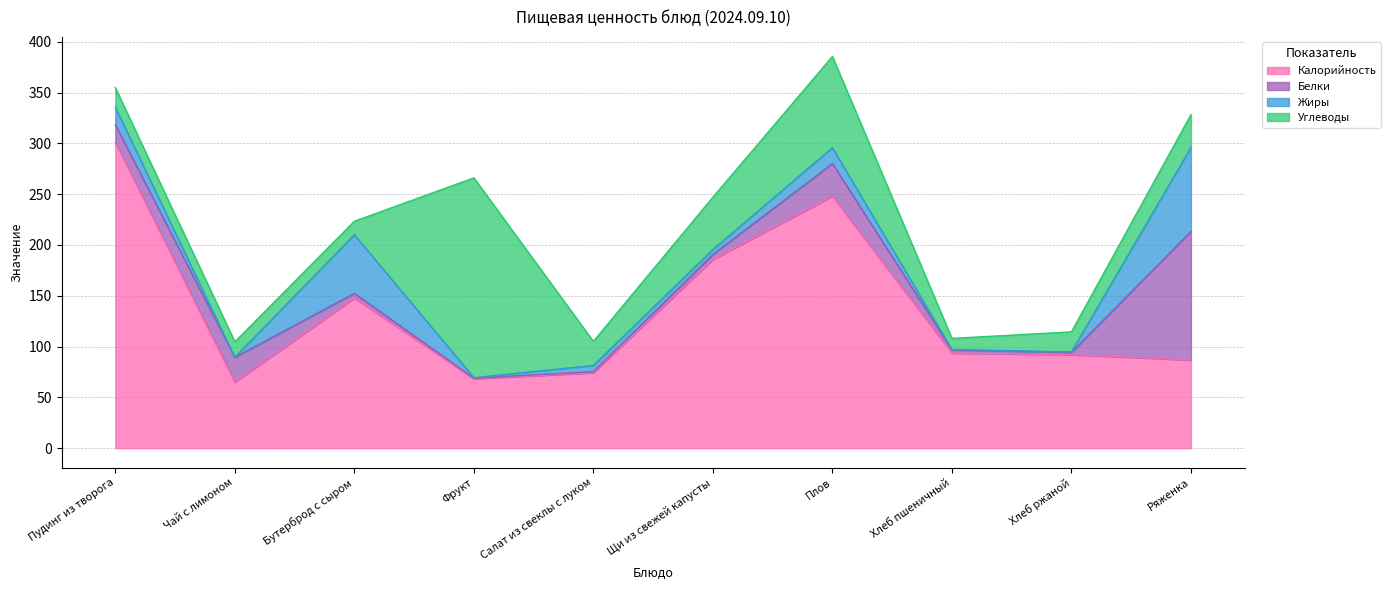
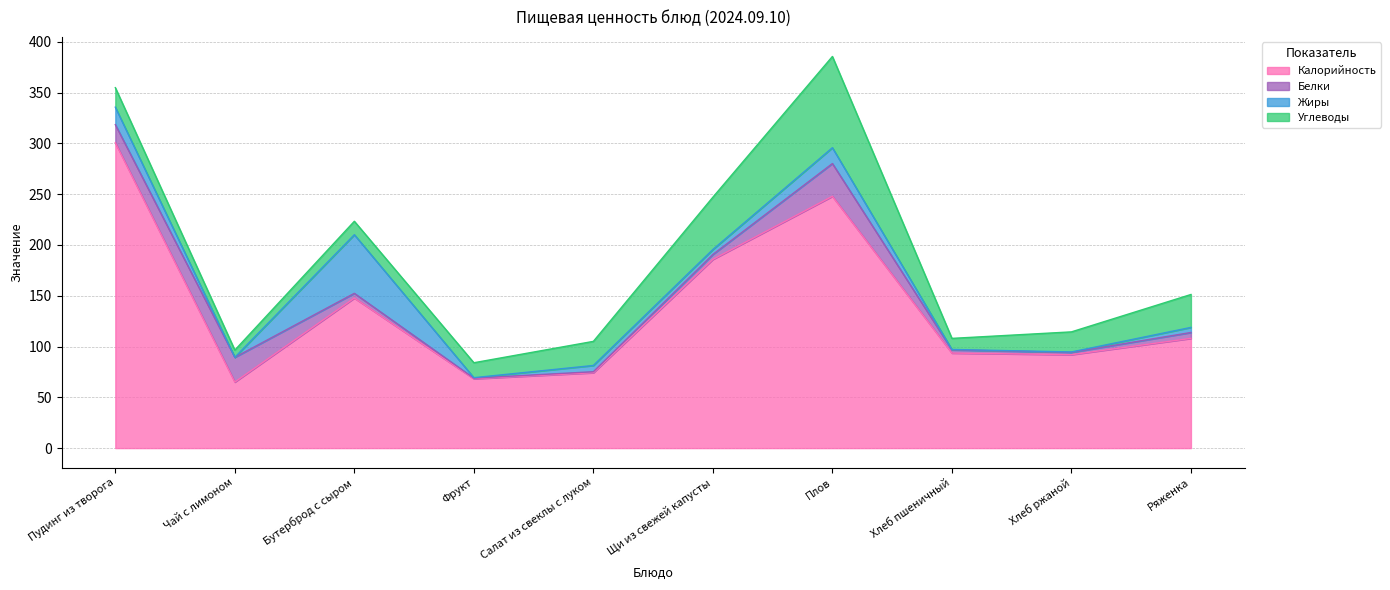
  {
    "Калорийность": {
      "Пудинг из творога": 301,
      "Чай с лимоном": 65,
      "Бутерброд с сыром": 148,
      "Щи из свежей капусты": 186,
      "Плов": 248,
      "Хлеб пшеничный": 94,
-     "Ряженка": 87
+     "Ряженка": 108
    },
    "Белки": {
      "Пудинг из творога": 18,
      "Бутерброд с сыром": 5,
      "Щи из свежей капусты": 5,
      "Плов": 32,
-     "Ряженка": 126
+     "Ряженка": 6
    },
    "Жиры": {
      "Пудинг из творога": 17,
      "Бутерброд с сыром": 58,
      "Салат из свеклы с луком": 6,
      "Щи из свежей капусты": 5,
      "Плов": 16,
-     "Ряженка": 83
+     "Ряженка": 5
    },
    "Углеводы": {
      "Пудинг из творога": 19,
-     "Чай с лимоном": 15,
+     "Чай с лимоном": 7,
      "Бутерброд с сыром": 13,
-     "Фрукт": 197,
+     "Фрукт": 15,
      "Салат из свеклы с луком": 24,
      "Щи из свежей капусты": 51,
      "Плов": 90,
      "Хлеб пшеничный": 11,
      "Хлеб ржаной": 20,
      "Ряженка": 32
    }
  }
